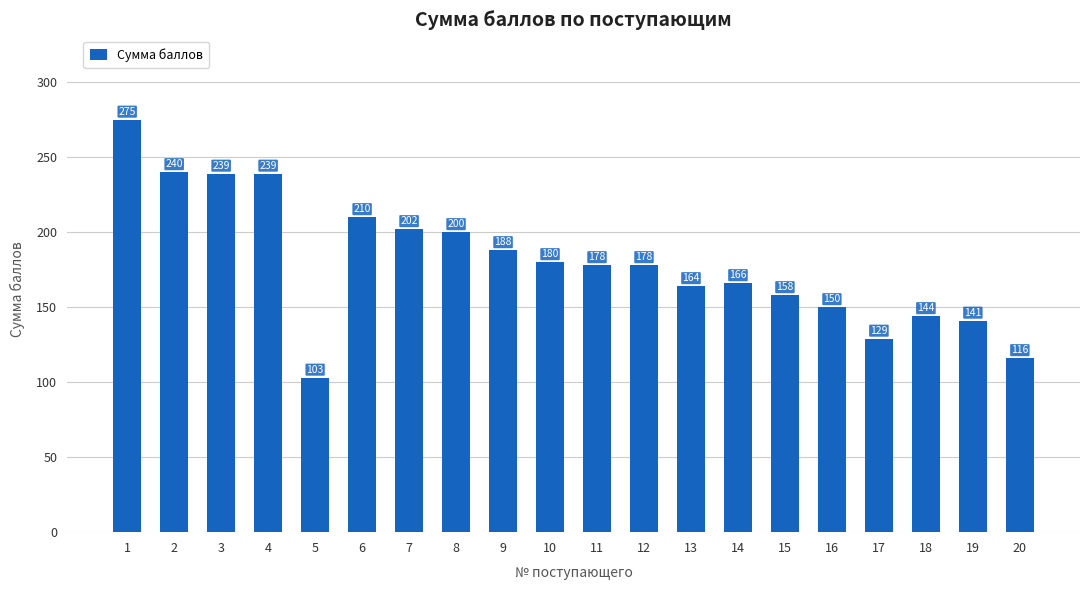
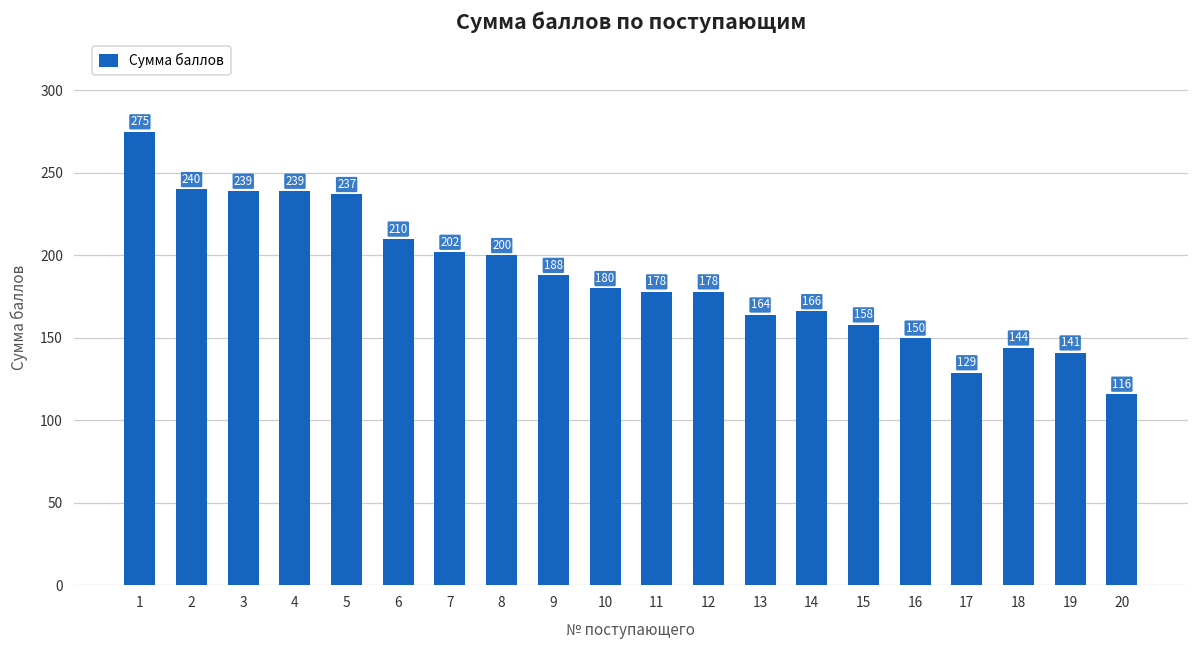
  {
-   "5": 103
+   "5": 237
  }
